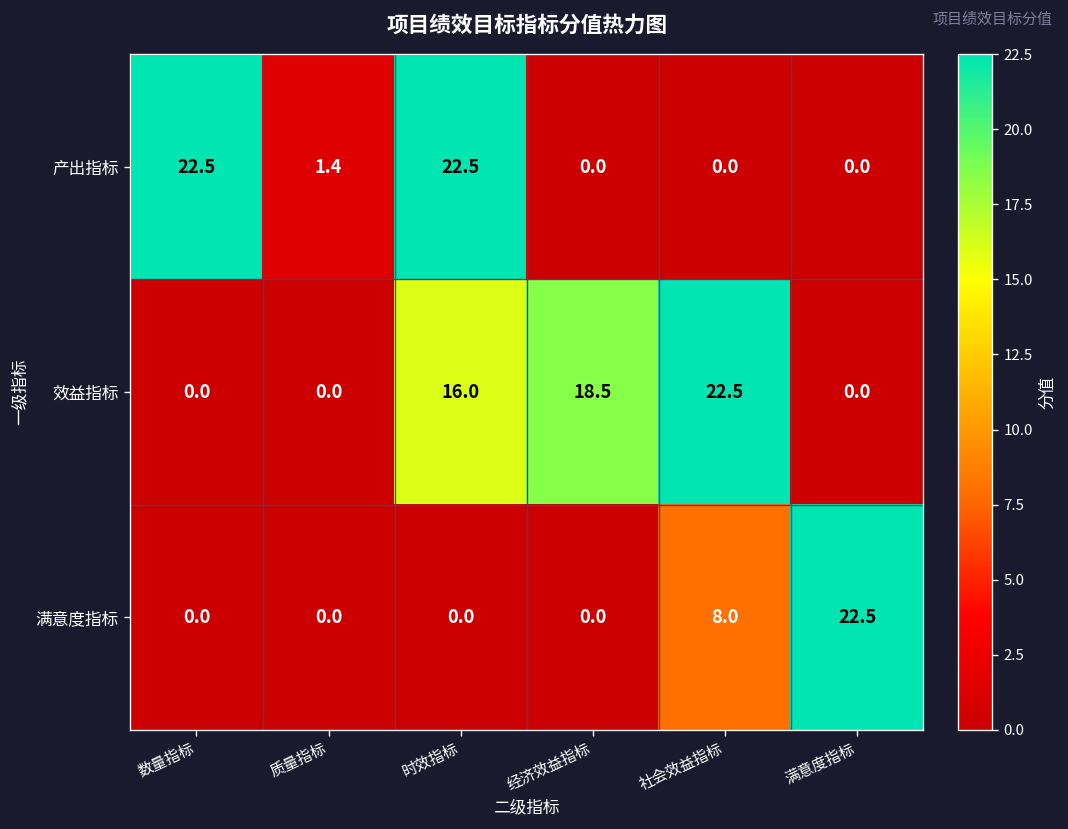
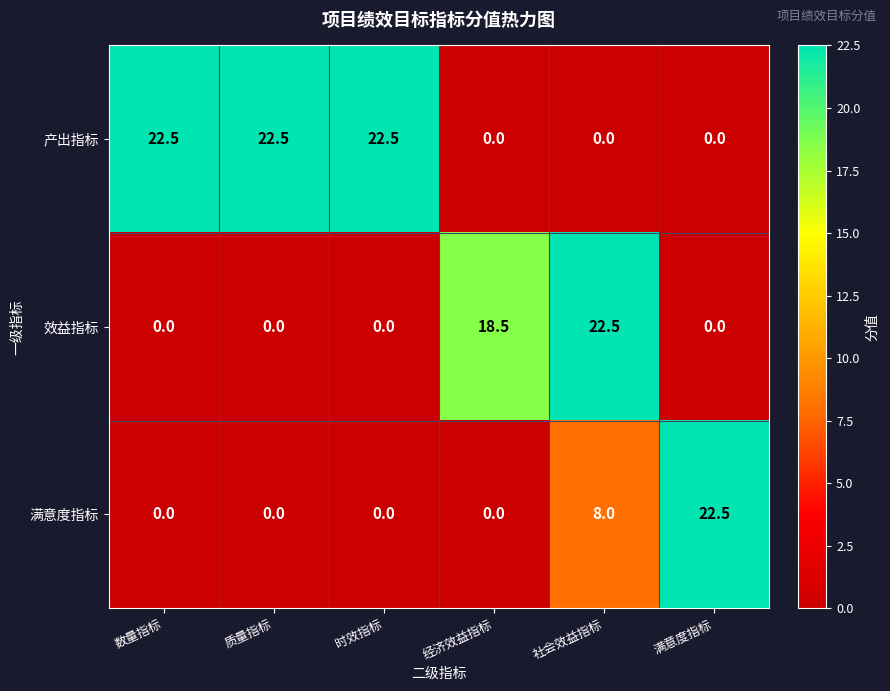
  {
    "产出指标": {
      "数量指标": 22.5,
-     "质量指标": 1.4,
+     "质量指标": 22.5,
      "时效指标": 22.5,
      "经济效益指标": 0.0,
      "社会效益指标": 0.0,
      "满意度指标": 0.0
    },
    "效益指标": {
      "数量指标": 0.0,
      "质量指标": 0.0,
-     "时效指标": 16.0,
+     "时效指标": 0.0,
      "经济效益指标": 18.5,
      "社会效益指标": 22.5,
      "满意度指标": 0.0
    },
    "满意度指标": {
      "数量指标": 0.0,
      "质量指标": 0.0,
      "时效指标": 0.0,
      "经济效益指标": 0.0,
      "社会效益指标": 8.0,
      "满意度指标": 22.5
    }
  }
